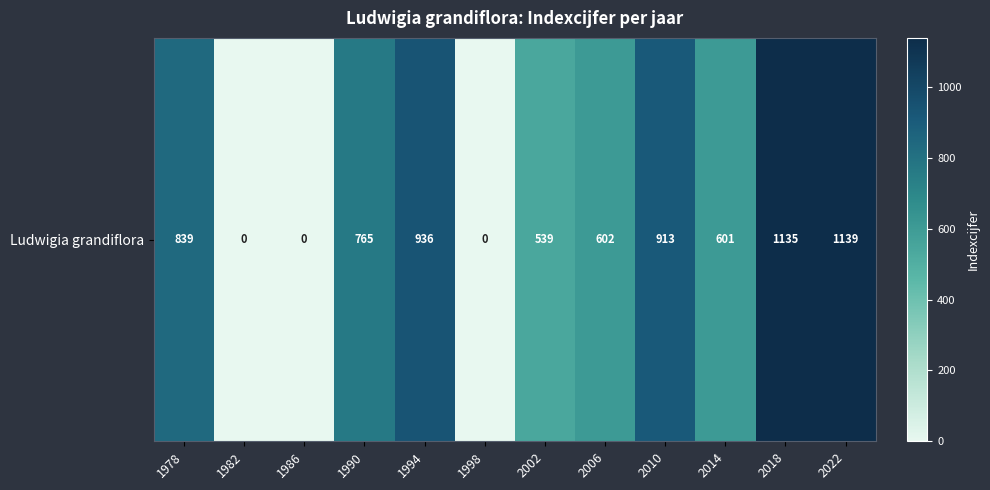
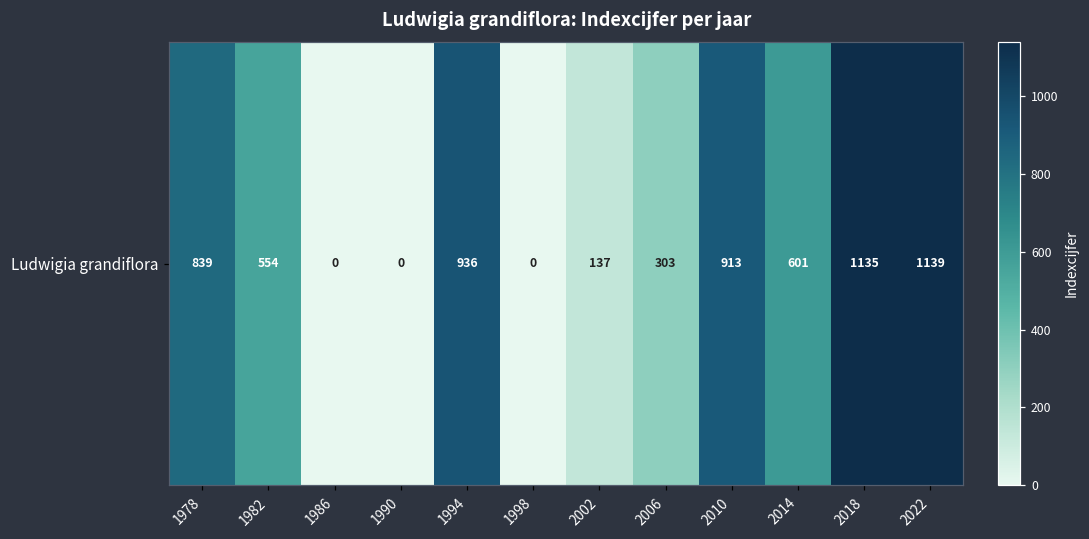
  {
    "Ludwigia grandiflora": {
      "1978": 839,
-     "1982": 0,
+     "1982": 554,
      "1986": 0,
-     "1990": 765,
+     "1990": 0,
      "1994": 936,
      "1998": 0,
-     "2002": 539,
-     "2006": 602,
+     "2002": 137,
+     "2006": 303,
      "2010": 913,
      "2014": 601,
      "2018": 1135,
      "2022": 1139
    }
  }
